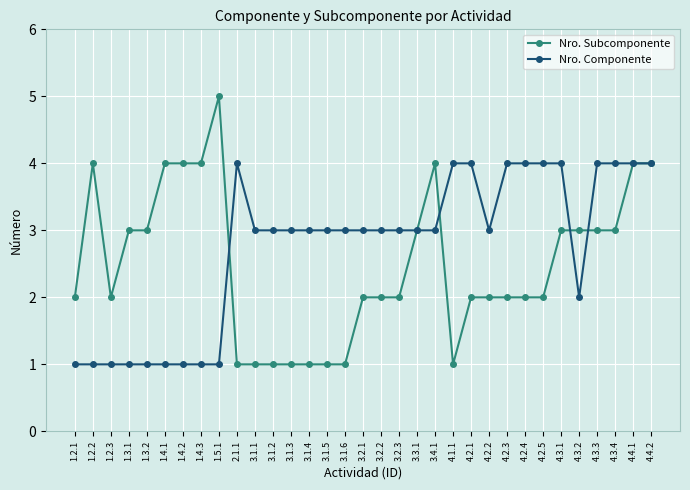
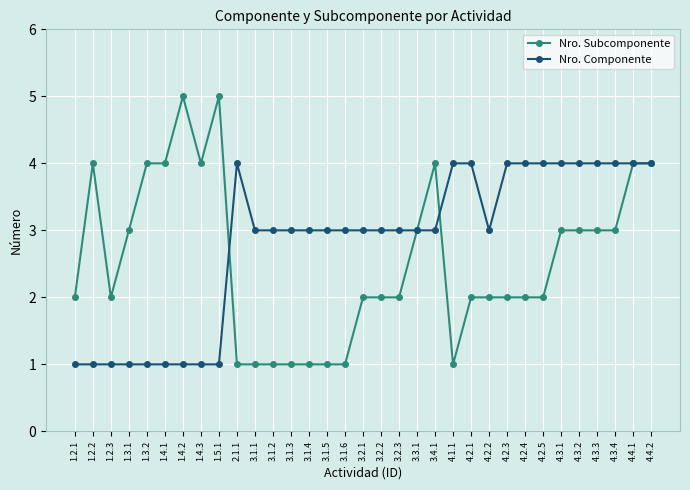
  {
    "Nro. Subcomponente": {
      "1.2.1": 2,
      "1.2.2": 4,
      "1.2.3": 2,
      "1.3.1": 3,
-     "1.3.2": 3,
+     "1.3.2": 4,
      "1.4.1": 4,
-     "1.4.2": 4,
+     "1.4.2": 5,
      "1.4.3": 4,
      "1.5.1": 5,
      "2.1.1": 1,
      "3.1.1": 1,
      "3.1.2": 1,
      "3.1.3": 1,
      "3.1.4": 1,
      "3.1.5": 1,
      "3.1.6": 1,
      "3.2.1": 2,
      "3.2.2": 2,
      "3.2.3": 2,
      "3.4.1": 4,
      "4.1.1": 1,
      "4.2.1": 2,
      "4.2.2": 2,
      "4.2.3": 2,
      "4.2.4": 2,
      "4.2.5": 2,
      "4.3.1": 3,
      "4.3.2": 3,
      "4.3.3": 3,
      "4.3.4": 3
    },
    "Nro. Componente": {
      "1.2.1": 1,
      "1.2.2": 1,
      "1.2.3": 1,
      "1.3.1": 1,
      "1.3.2": 1,
      "1.4.1": 1,
      "1.4.2": 1,
      "1.4.3": 1,
      "1.5.1": 1,
      "2.1.1": 4,
      "3.1.1": 3,
      "3.1.2": 3,
      "3.1.3": 3,
      "3.1.4": 3,
      "3.1.5": 3,
      "3.1.6": 3,
      "3.2.1": 3,
      "3.2.2": 3,
      "3.2.3": 3,
      "3.4.1": 3,
      "4.1.1": 4,
      "4.2.1": 4,
      "4.2.2": 3,
      "4.2.3": 4,
      "4.2.4": 4,
      "4.2.5": 4,
      "4.3.1": 4,
-     "4.3.2": 2,
+     "4.3.2": 4,
      "4.3.3": 4,
      "4.3.4": 4
    }
  }
